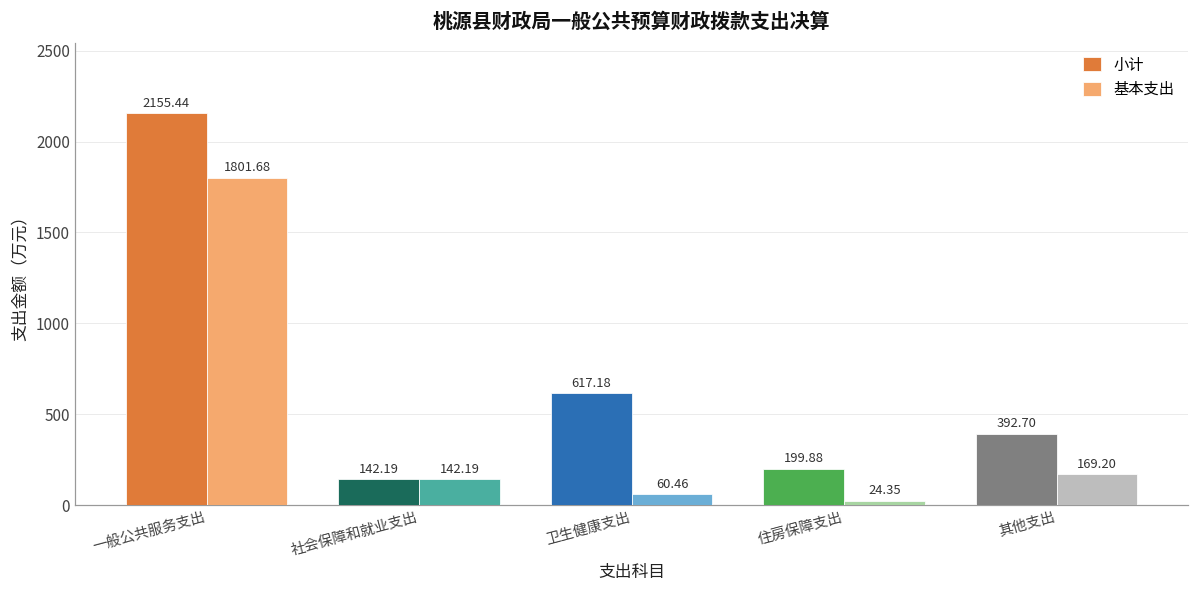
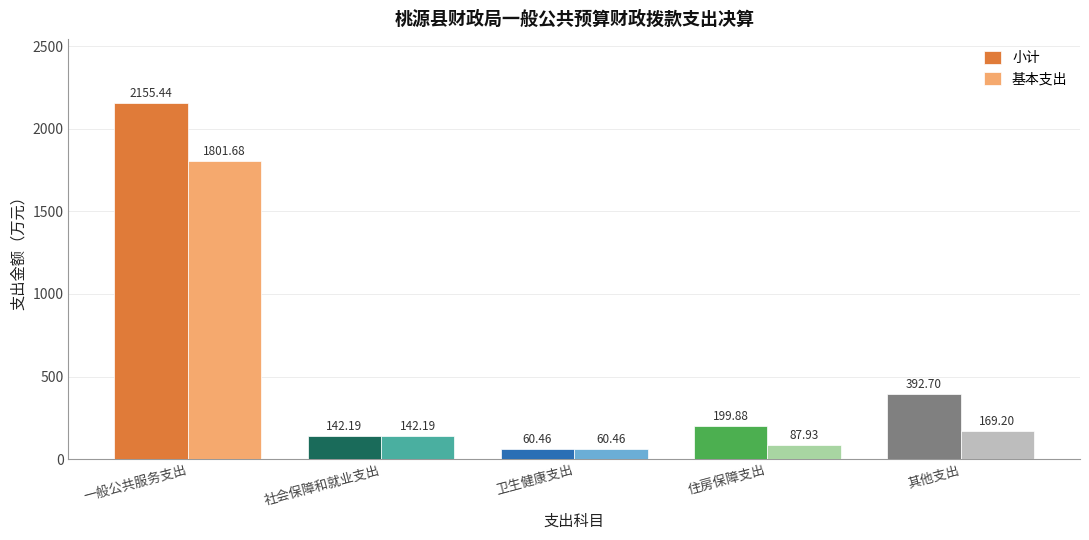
  {
    "小计": {
      "一般公共服务支出": 2155.44,
      "社会保障和就业支出": 142.19,
-     "卫生健康支出": 617.18,
+     "卫生健康支出": 60.46,
      "住房保障支出": 199.88,
      "其他支出": 392.70
    },
    "基本支出": {
      "一般公共服务支出": 1801.68,
      "社会保障和就业支出": 142.19,
      "卫生健康支出": 60.46,
-     "住房保障支出": 24.35,
+     "住房保障支出": 87.93,
      "其他支出": 169.20
    }
  }
